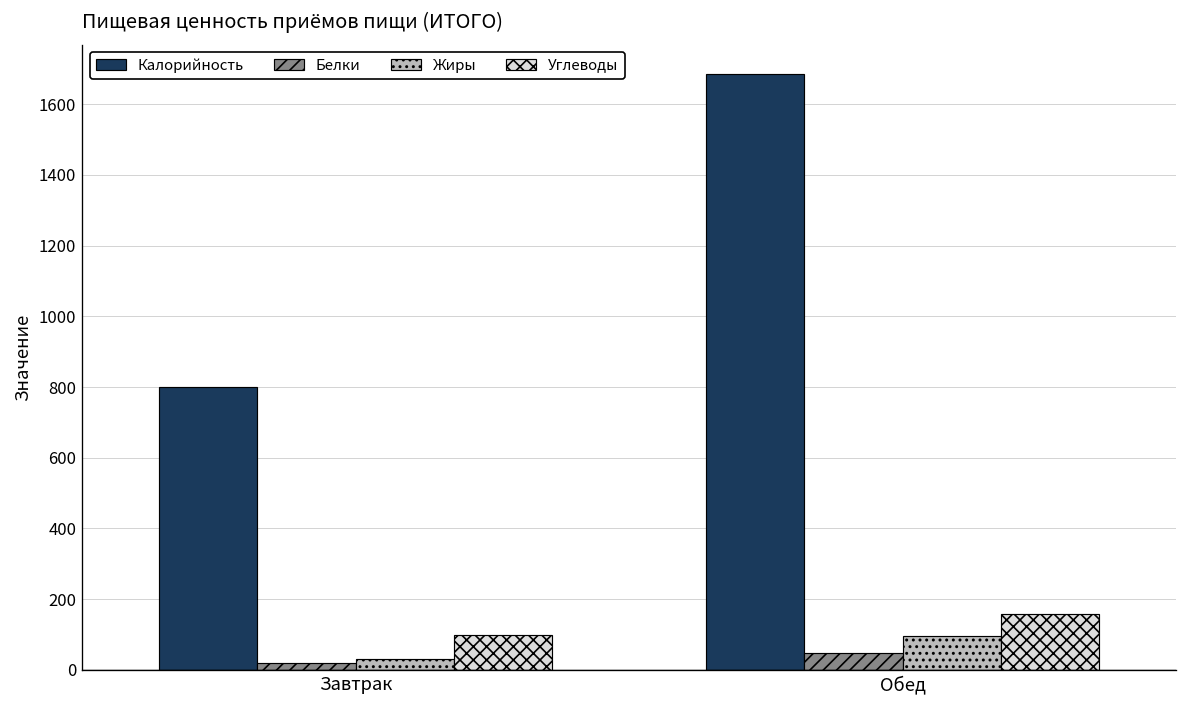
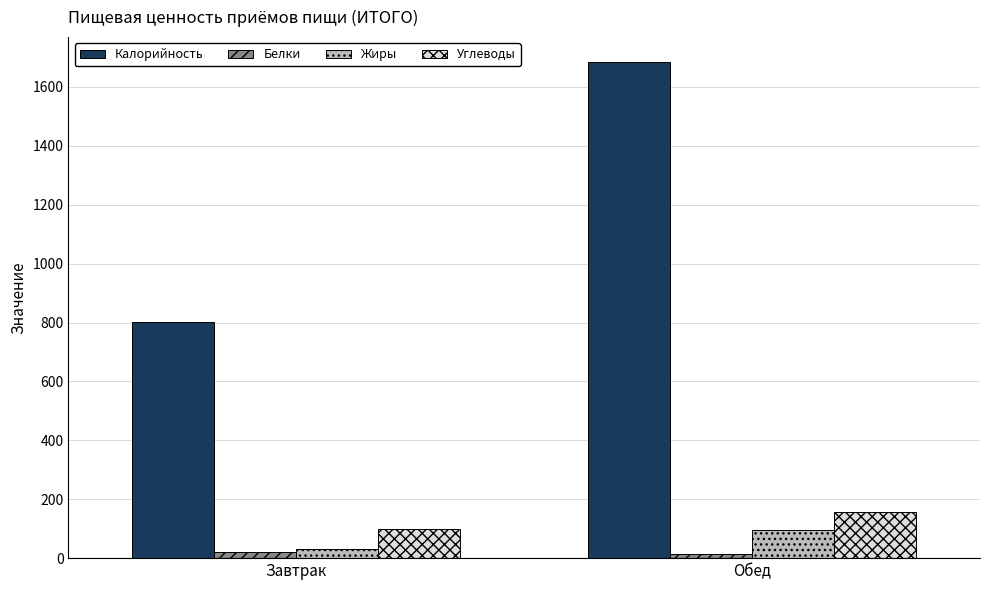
  {
    "Калорийность": {
      "Завтрак": 800,
      "Обед": 1680
    },
    "Белки": {
      "Завтрак": 20,
-     "Обед": 50
+     "Обед": 10
    }
  }
